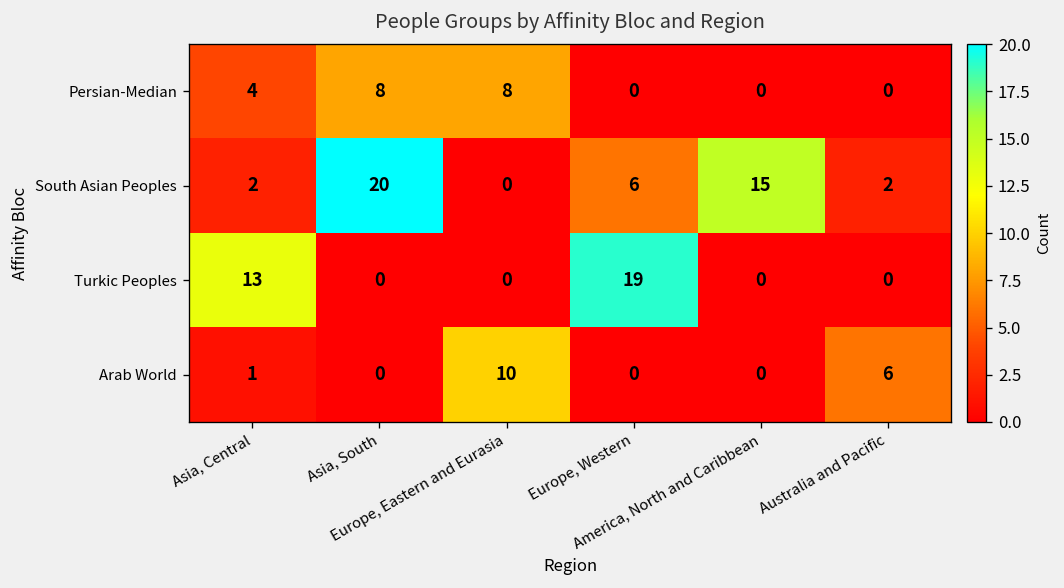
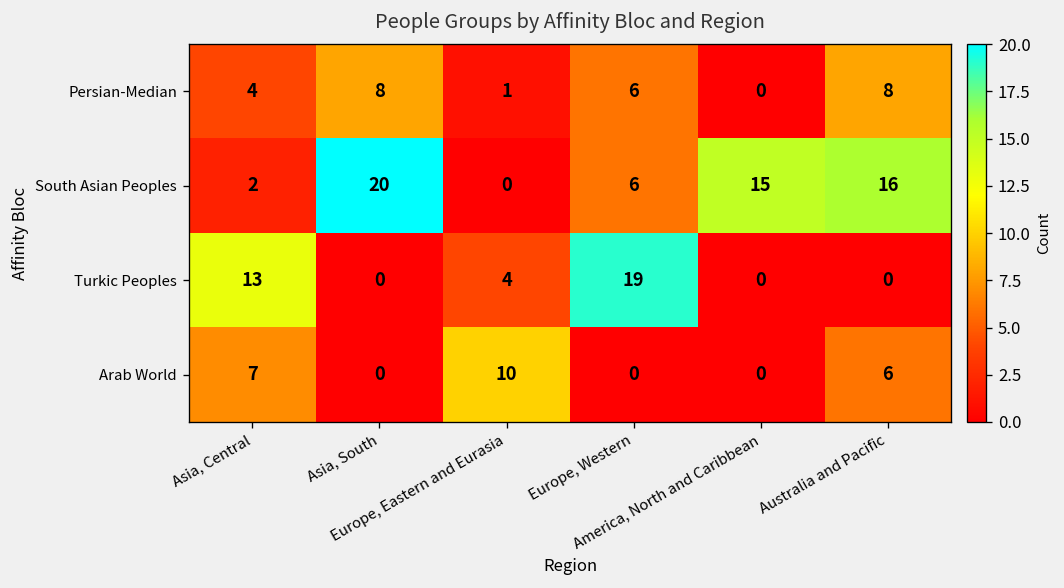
  {
    "Persian-Median": {
      "Asia, Central": 4,
      "Asia, South": 8,
-     "Europe, Eastern and Eurasia": 8,
-     "Europe, Western": 0,
+     "Europe, Eastern and Eurasia": 1,
+     "Europe, Western": 6,
      "America, North and Caribbean": 0,
-     "Australia and Pacific": 0
+     "Australia and Pacific": 8
    },
    "South Asian Peoples": {
      "Asia, Central": 2,
      "Asia, South": 20,
      "Europe, Eastern and Eurasia": 0,
      "Europe, Western": 6,
      "America, North and Caribbean": 15,
-     "Australia and Pacific": 2
+     "Australia and Pacific": 16
    },
    "Turkic Peoples": {
      "Asia, Central": 13,
      "Asia, South": 0,
-     "Europe, Eastern and Eurasia": 0,
+     "Europe, Eastern and Eurasia": 4,
      "Europe, Western": 19,
      "America, North and Caribbean": 0,
      "Australia and Pacific": 0
    },
    "Arab World": {
-     "Asia, Central": 1,
+     "Asia, Central": 7,
      "Asia, South": 0,
      "Europe, Eastern and Eurasia": 10,
      "Europe, Western": 0,
      "America, North and Caribbean": 0,
      "Australia and Pacific": 6
    }
  }
